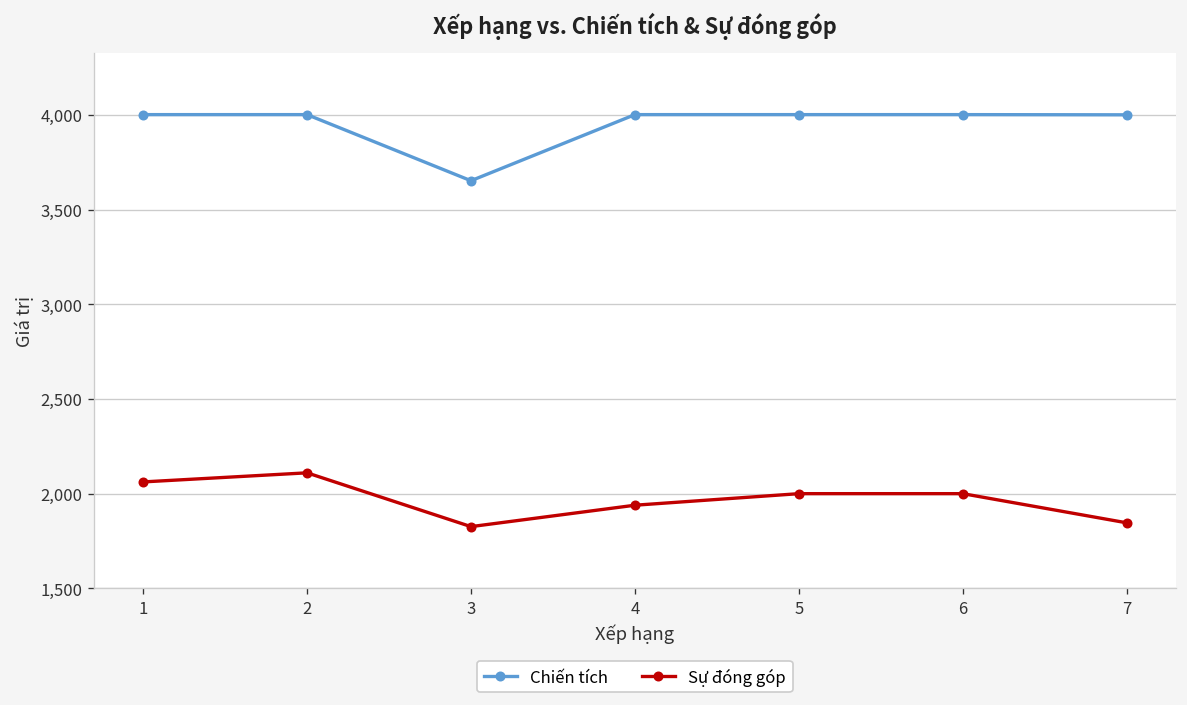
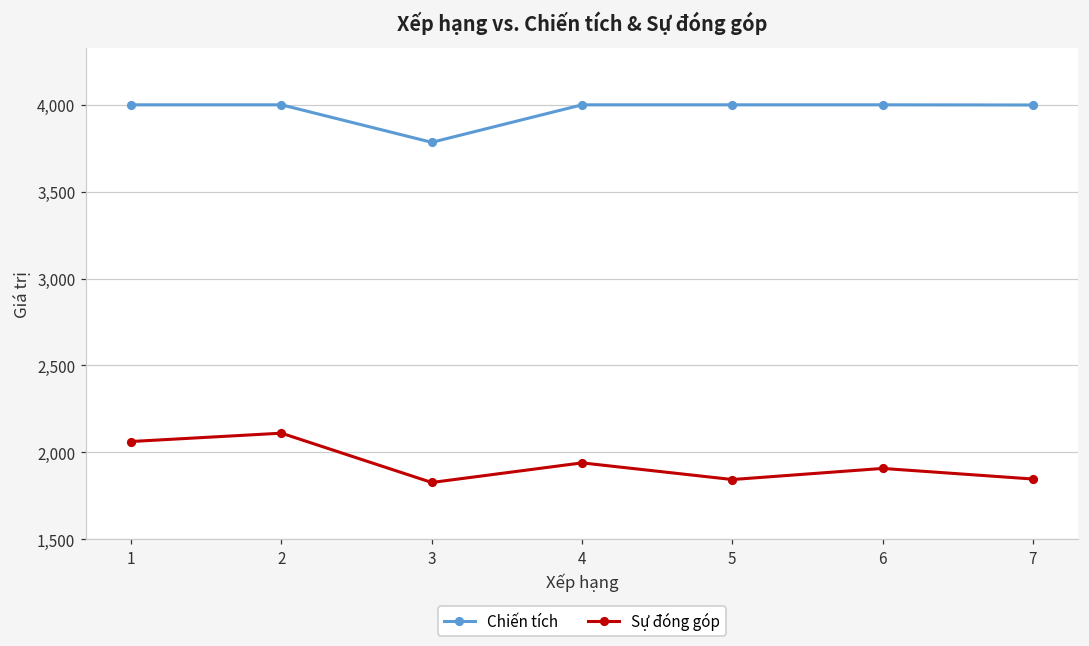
  {
    "Chiến tích": {
      "1": "4,000",
      "2": "4,000",
-     "3": "3,650",
+     "3": "3,790",
      "4": "4,000",
      "5": "4,000",
      "6": "4,000",
      "7": "4,000"
    },
    "Sự đóng góp": {
      "1": "2,060",
      "2": "2,110",
      "3": "1,830",
      "4": "1,940",
-     "5": "2,000",
-     "6": "2,000",
+     "5": "1,840",
+     "6": "1,910",
      "7": "1,850"
    }
  }
